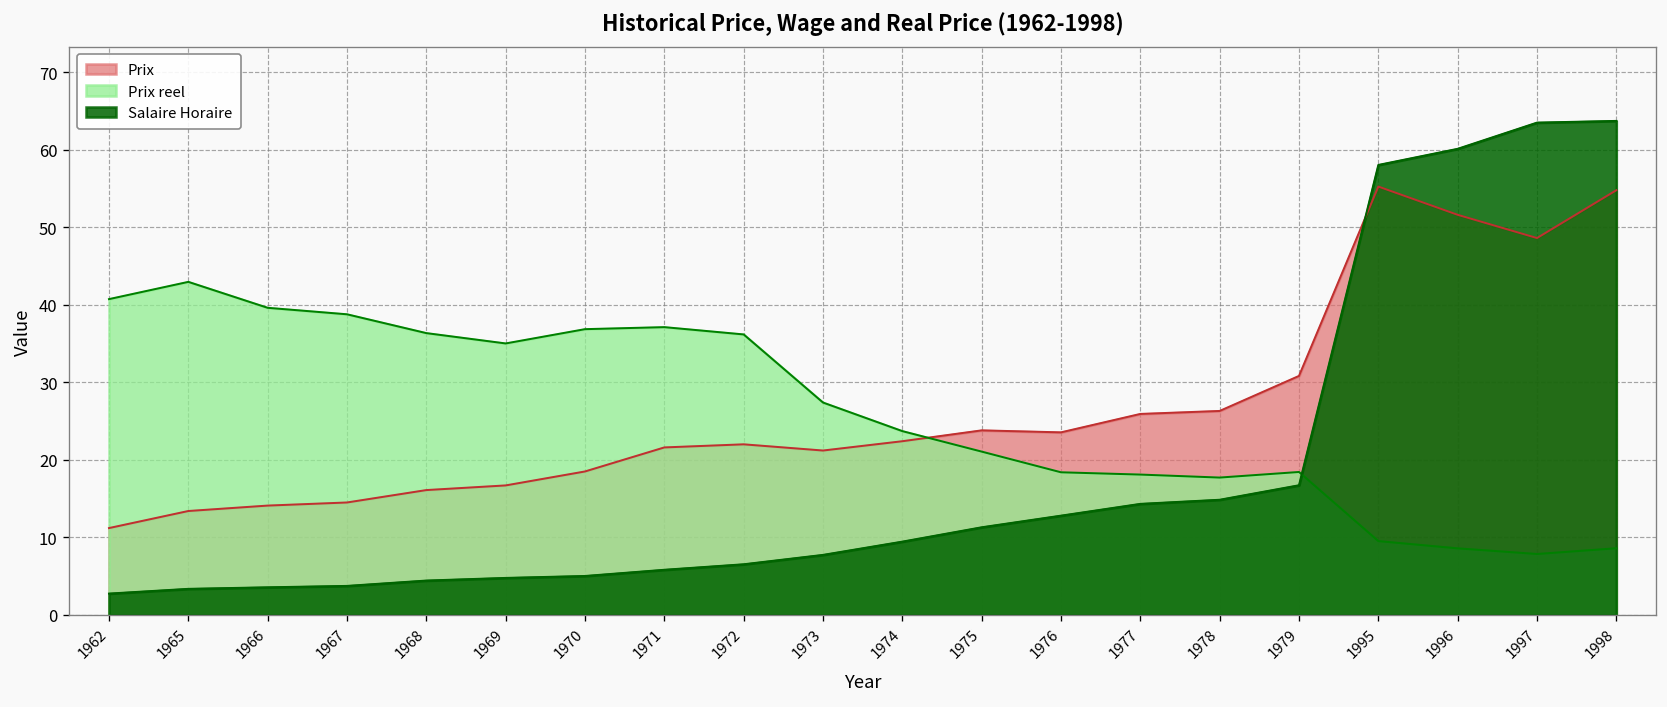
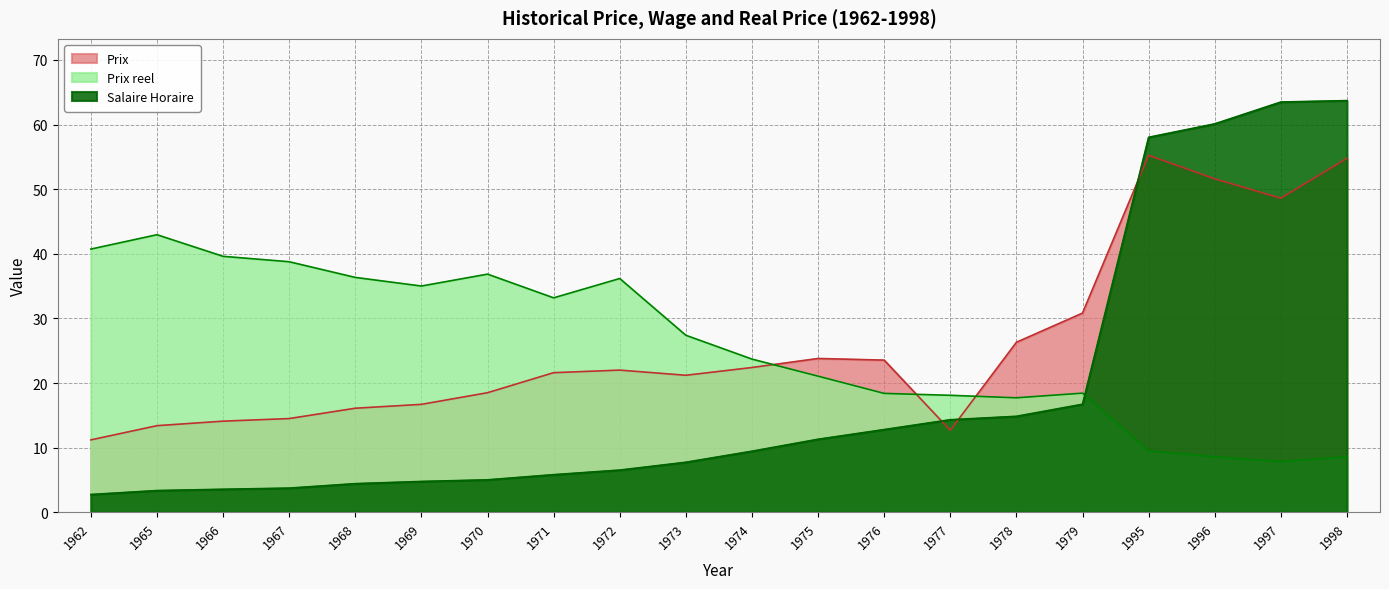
  {
    "Prix": {
      "1962": 11,
      "1965": 13,
      "1966": 14,
      "1967": 15,
      "1968": 16,
      "1969": 17,
      "1970": 19,
      "1971": 22,
      "1972": 22,
      "1973": 21,
      "1974": 22,
      "1975": 24,
      "1976": 24,
-     "1977": 26,
+     "1977": 13,
      "1978": 26,
      "1979": 31,
      "1995": 55,
      "1996": 52,
      "1997": 49,
      "1998": 55
    },
    "Prix reel": {
      "1962": 41,
      "1965": 43,
      "1966": 40,
      "1967": 39,
      "1968": 36,
      "1969": 35,
      "1970": 37,
-     "1971": 37,
+     "1971": 33,
      "1972": 36,
      "1973": 27,
      "1974": 24,
      "1975": 21,
      "1976": 18,
      "1977": 18,
      "1978": 18,
      "1979": 18,
      "1995": 10,
      "1996": 9,
      "1997": 8,
      "1998": 9
    },
    "Salaire Horaire": {
      "1962": 3,
      "1965": 3,
      "1966": 4,
      "1967": 4,
      "1968": 4,
      "1969": 5,
      "1970": 5,
      "1971": 6,
      "1972": 7,
      "1973": 8,
      "1974": 9,
      "1975": 11,
      "1976": 13,
      "1977": 14,
      "1978": 15,
      "1979": 17,
      "1995": 58,
      "1996": 60,
      "1997": 63,
      "1998": 64
    }
  }
